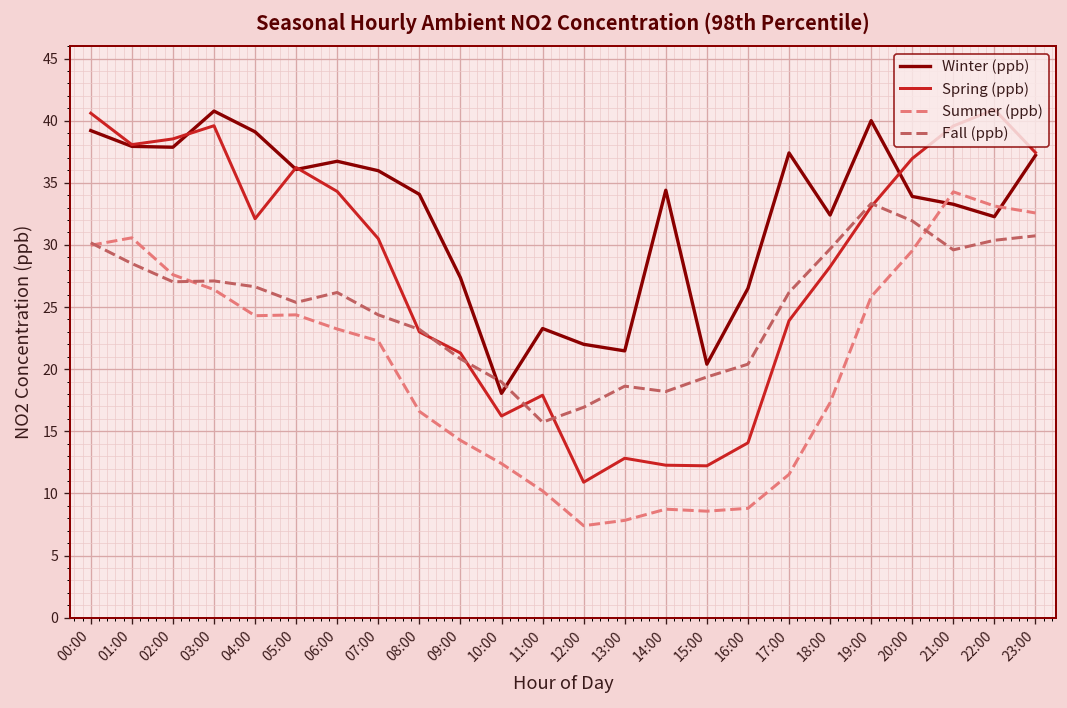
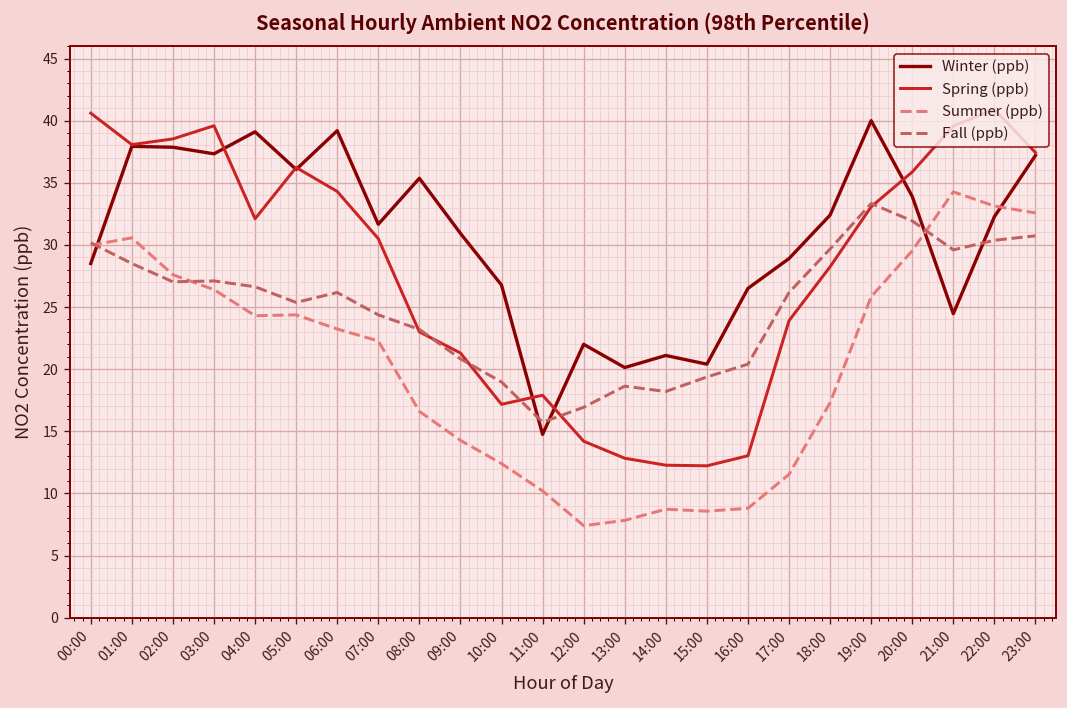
  {
    "Winter (ppb)": {
-     "00:00": 39.2,
+     "00:00": 28.5,
      "02:00": 37.9,
-     "03:00": 40.8,
+     "03:00": 37.3,
      "04:00": 39.1,
-     "06:00": 36.7,
-     "07:00": 36.0,
-     "08:00": 34.1,
-     "09:00": 27.4,
-     "10:00": 18.1,
-     "11:00": 23.3,
+     "06:00": 39.2,
+     "07:00": 31.7,
+     "08:00": 35.4,
+     "09:00": 30.9,
+     "10:00": 26.8,
+     "11:00": 14.8,
      "12:00": 22.0,
-     "13:00": 21.5,
-     "14:00": 34.4,
+     "13:00": 20.1,
+     "14:00": 21.1,
      "15:00": 20.4,
      "16:00": 26.5,
-     "17:00": 37.4,
+     "17:00": 28.9,
      "18:00": 32.4,
      "19:00": 40.0,
      "20:00": 33.9,
-     "21:00": 33.3,
+     "21:00": 24.5,
      "22:00": 32.3
    },
    "Spring (ppb)": {
      "00:00": 40.6,
      "02:00": 38.5,
      "03:00": 39.6,
      "04:00": 32.1,
      "06:00": 34.3,
      "07:00": 30.5,
      "09:00": 21.3,
-     "10:00": 16.2,
+     "10:00": 17.2,
      "11:00": 17.9,
-     "12:00": 10.9,
+     "12:00": 14.2,
      "13:00": 12.8,
      "14:00": 12.3,
      "15:00": 12.2,
-     "16:00": 14.1,
+     "16:00": 13.0,
      "17:00": 23.9,
      "18:00": 28.2,
      "19:00": 33.1,
-     "20:00": 37.0
+     "20:00": 35.9
    }
  }
